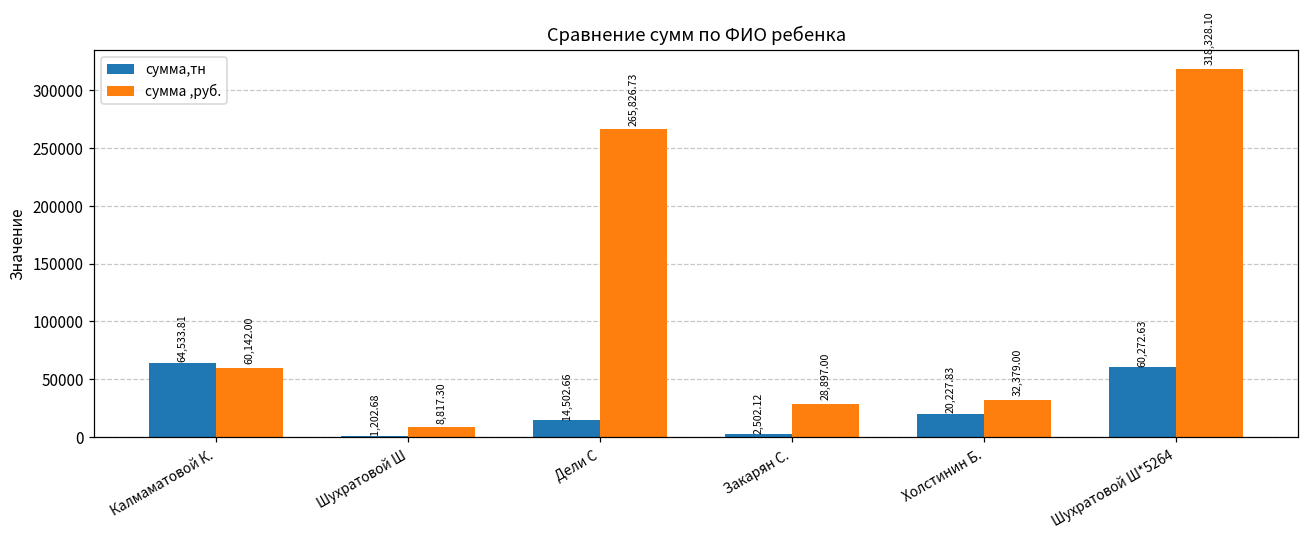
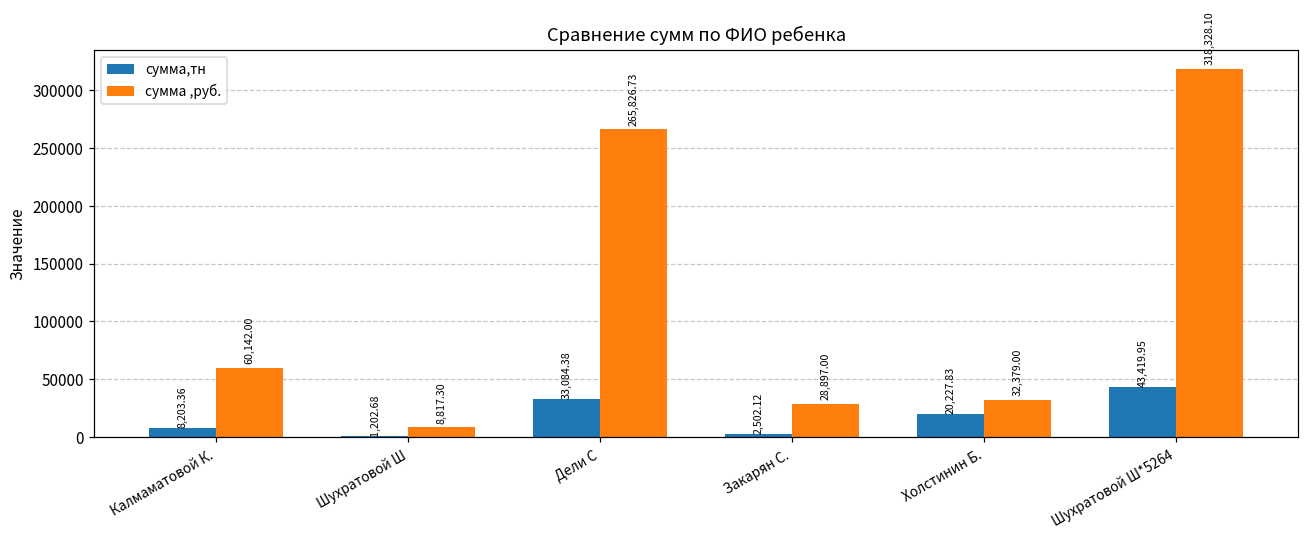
  {
    "сумма,тн": {
-     "Калмаматовой К.": "64,533.81",
+     "Калмаматовой К.": "8,203.36",
      "Шухратовой Ш": "1,202.68",
-     "Дели С": "14,502.66",
+     "Дели С": "33,084.38",
      "Закарян С.": "2,502.12",
      "Холстинин Б.": "20,227.83",
-     "Шухратовой Ш*5264": "60,272.63"
+     "Шухратовой Ш*5264": "43,419.95"
    },
    "сумма ,руб.": {
      "Калмаматовой К.": "60,142.00",
      "Шухратовой Ш": "8,817.30",
      "Дели С": "265,826.73",
      "Закарян С.": "28,897.00",
      "Холстинин Б.": "32,379.00",
      "Шухратовой Ш*5264": "318,328.10"
    }
  }
